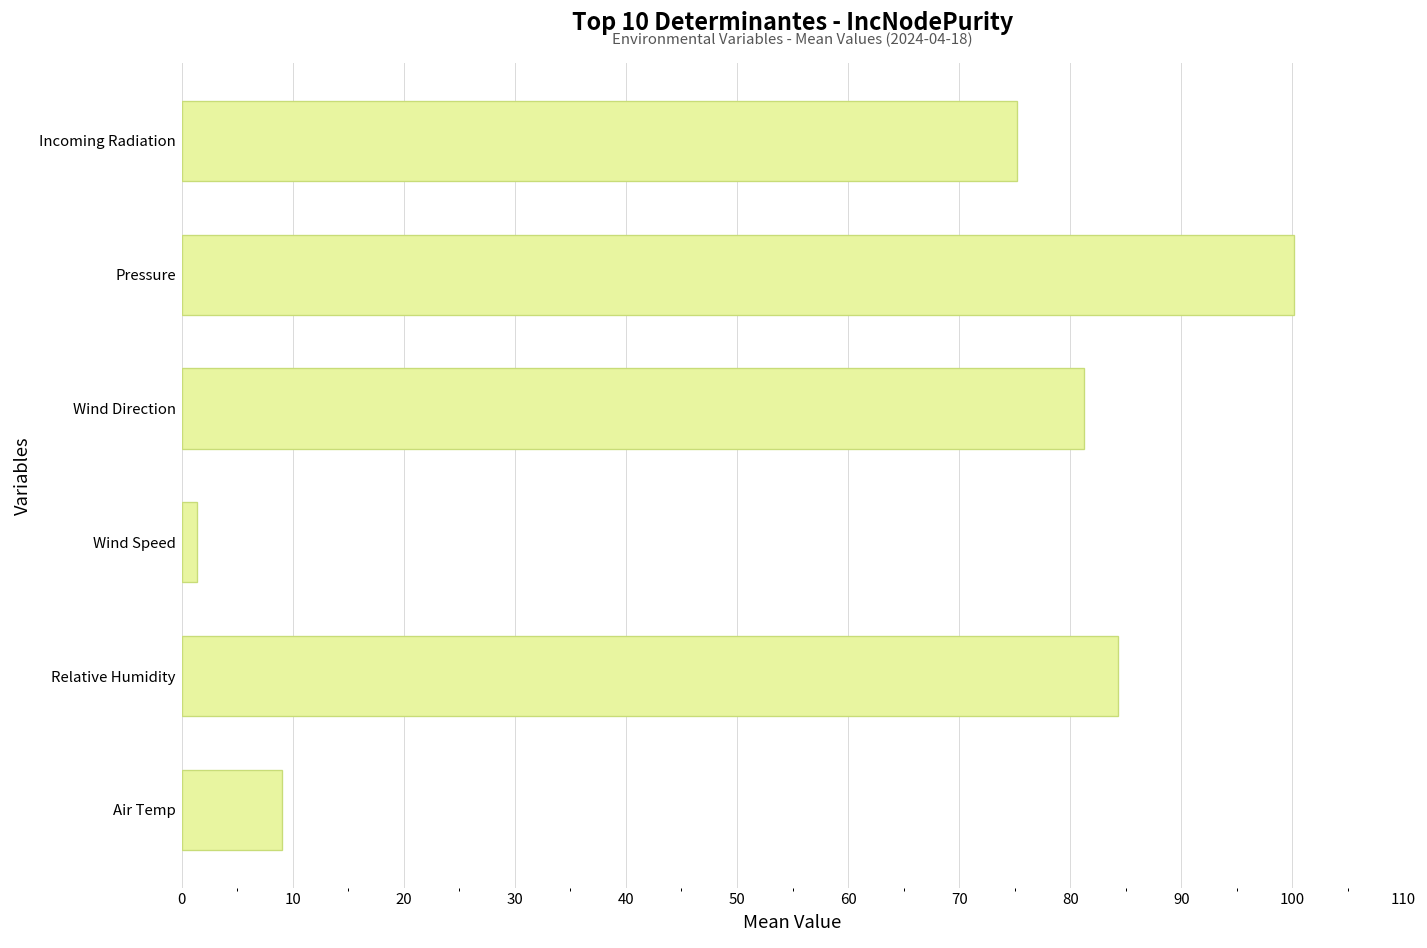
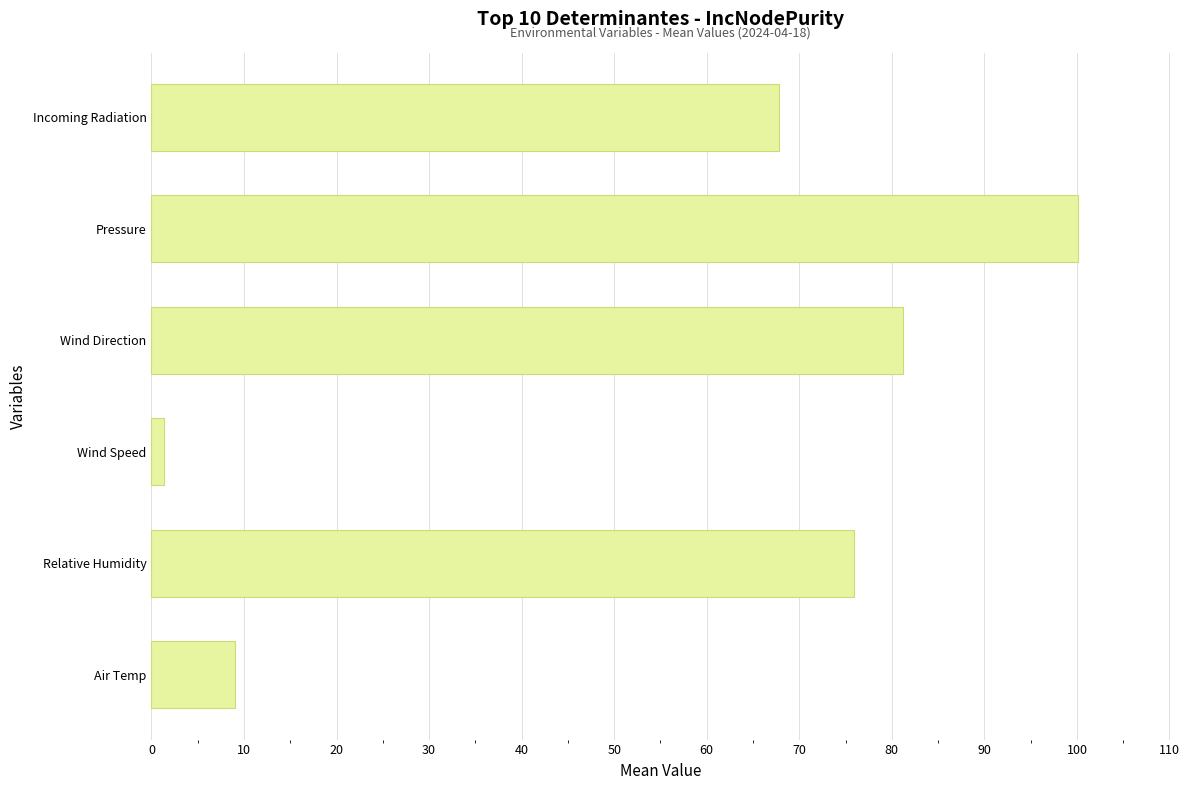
  {
-   "Incoming Radiation": 75,
+   "Incoming Radiation": 68,
    "Pressure": 100,
    "Wind Direction": 81,
    "Wind Speed": 1,
-   "Relative Humidity": 84,
+   "Relative Humidity": 76,
    "Air Temp": 9
  }
